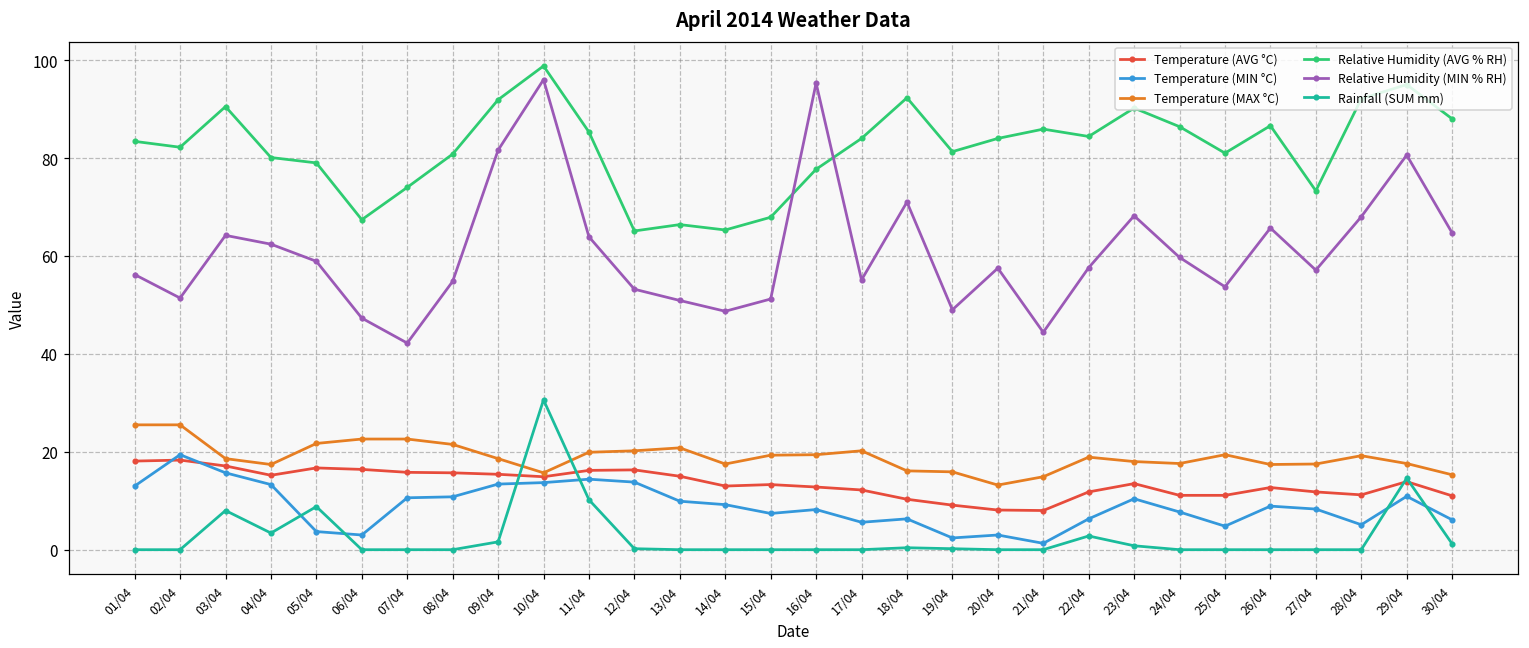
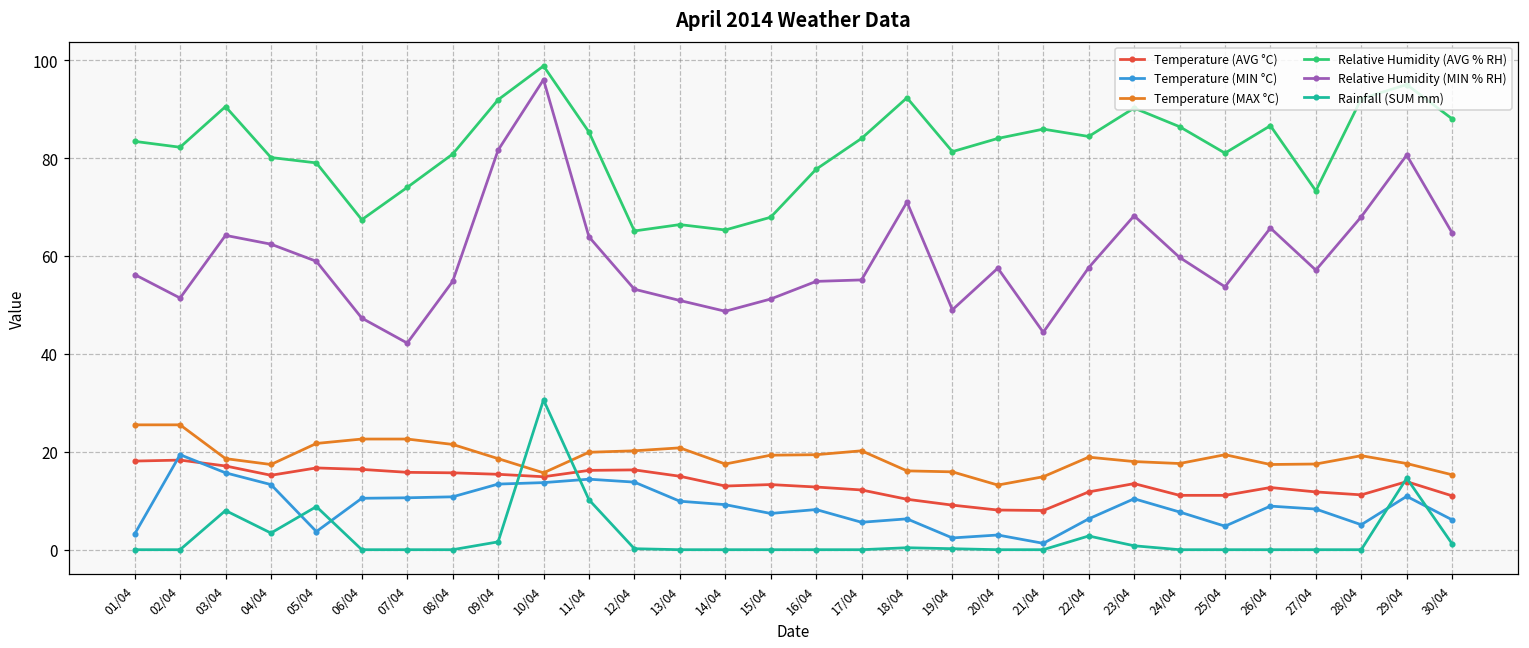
  {
    "Temperature (MIN °C)": {
-     "01/04": 13,
+     "01/04": 3,
      "02/04": 19,
      "03/04": 16,
      "04/04": 13,
      "05/04": 4,
-     "06/04": 3,
+     "06/04": 11,
      "07/04": 11,
      "08/04": 11,
      "09/04": 13,
      "10/04": 14,
      "11/04": 14,
      "12/04": 14,
      "13/04": 10,
      "14/04": 9,
      "15/04": 7,
      "16/04": 8,
      "17/04": 6,
      "18/04": 6,
      "19/04": 2,
      "20/04": 3,
      "21/04": 1,
      "22/04": 6,
      "23/04": 10,
      "24/04": 8,
      "25/04": 5,
      "26/04": 9,
      "27/04": 8,
      "28/04": 5,
      "29/04": 11,
      "30/04": 6
    },
    "Relative Humidity (MIN % RH)": {
      "01/04": 56,
      "02/04": 51,
      "03/04": 64,
      "04/04": 62,
      "05/04": 59,
      "06/04": 47,
      "07/04": 42,
      "08/04": 55,
      "09/04": 82,
      "10/04": 96,
      "11/04": 64,
      "12/04": 53,
      "13/04": 51,
      "14/04": 49,
      "15/04": 51,
-     "16/04": 95,
+     "16/04": 55,
      "17/04": 55,
      "18/04": 71,
      "19/04": 49,
      "20/04": 58,
      "21/04": 44,
      "22/04": 58,
      "23/04": 68,
      "24/04": 60,
      "25/04": 54,
      "26/04": 66,
      "27/04": 57,
      "28/04": 68,
      "29/04": 81,
      "30/04": 65
    }
  }
